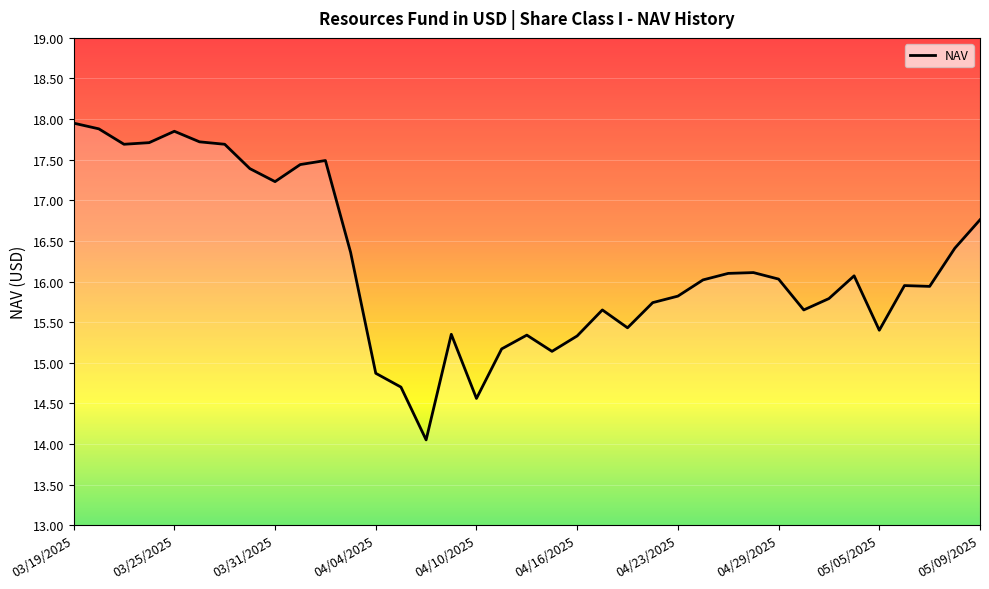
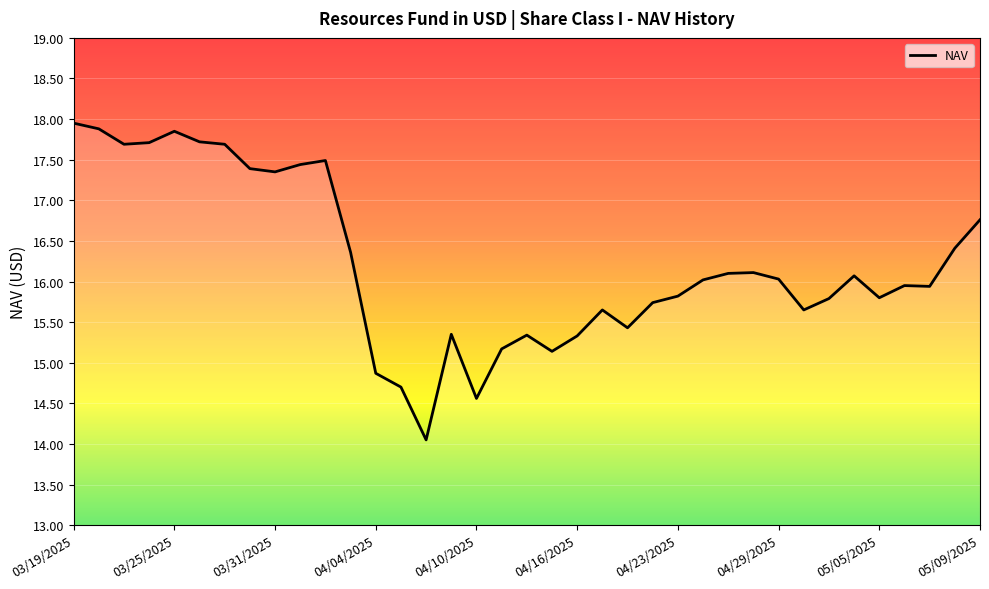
  {
    "03/19/2025": 18.0,
    "03/25/2025": 17.9,
-   "03/31/2025": 17.2,
+   "03/31/2025": 17.4,
    "04/04/2025": 14.9,
    "04/10/2025": 14.6,
    "04/16/2025": 15.3,
    "04/23/2025": 15.8,
    "04/29/2025": 16.0,
-   "05/05/2025": 15.4,
+   "05/05/2025": 15.8,
    "05/09/2025": 16.8
  }
